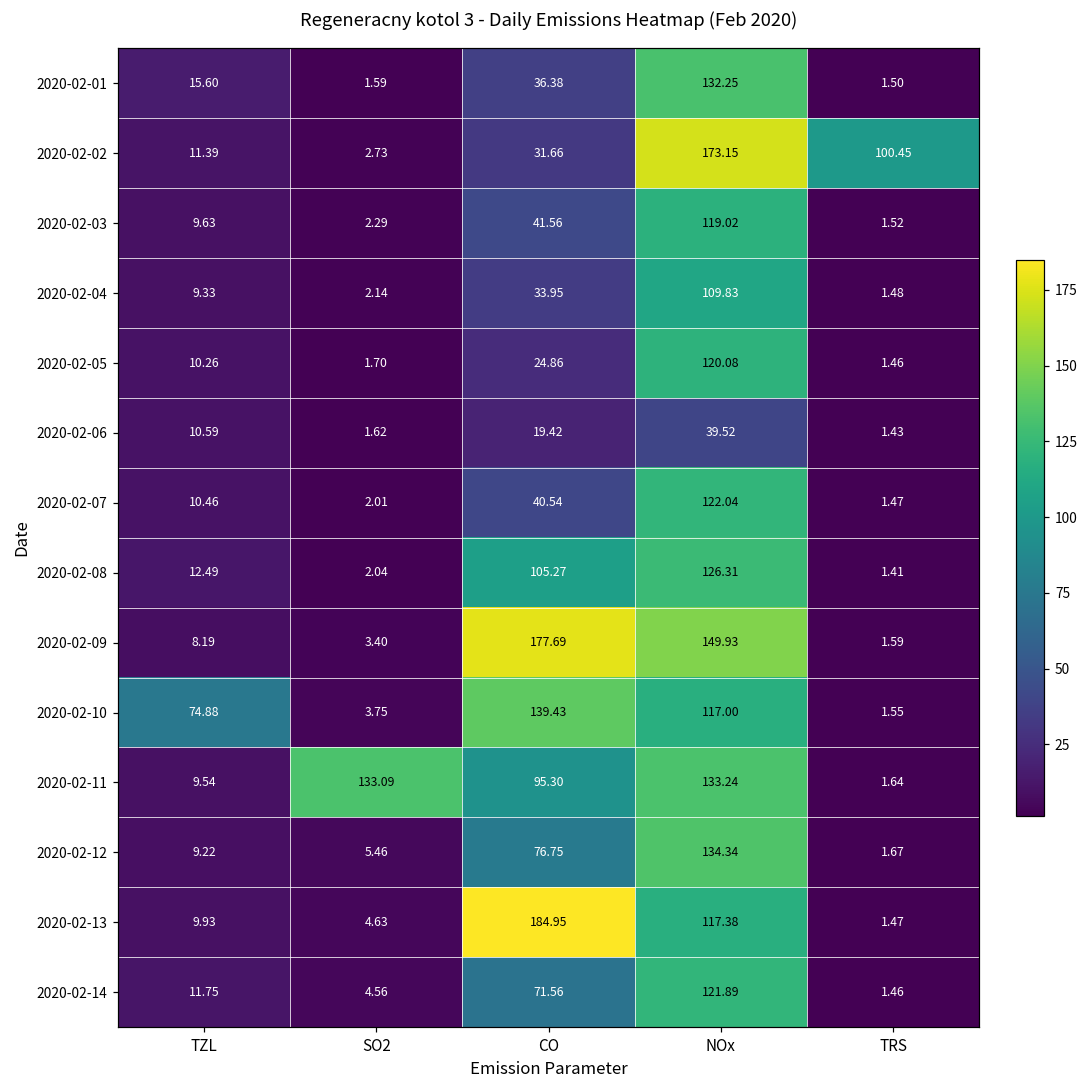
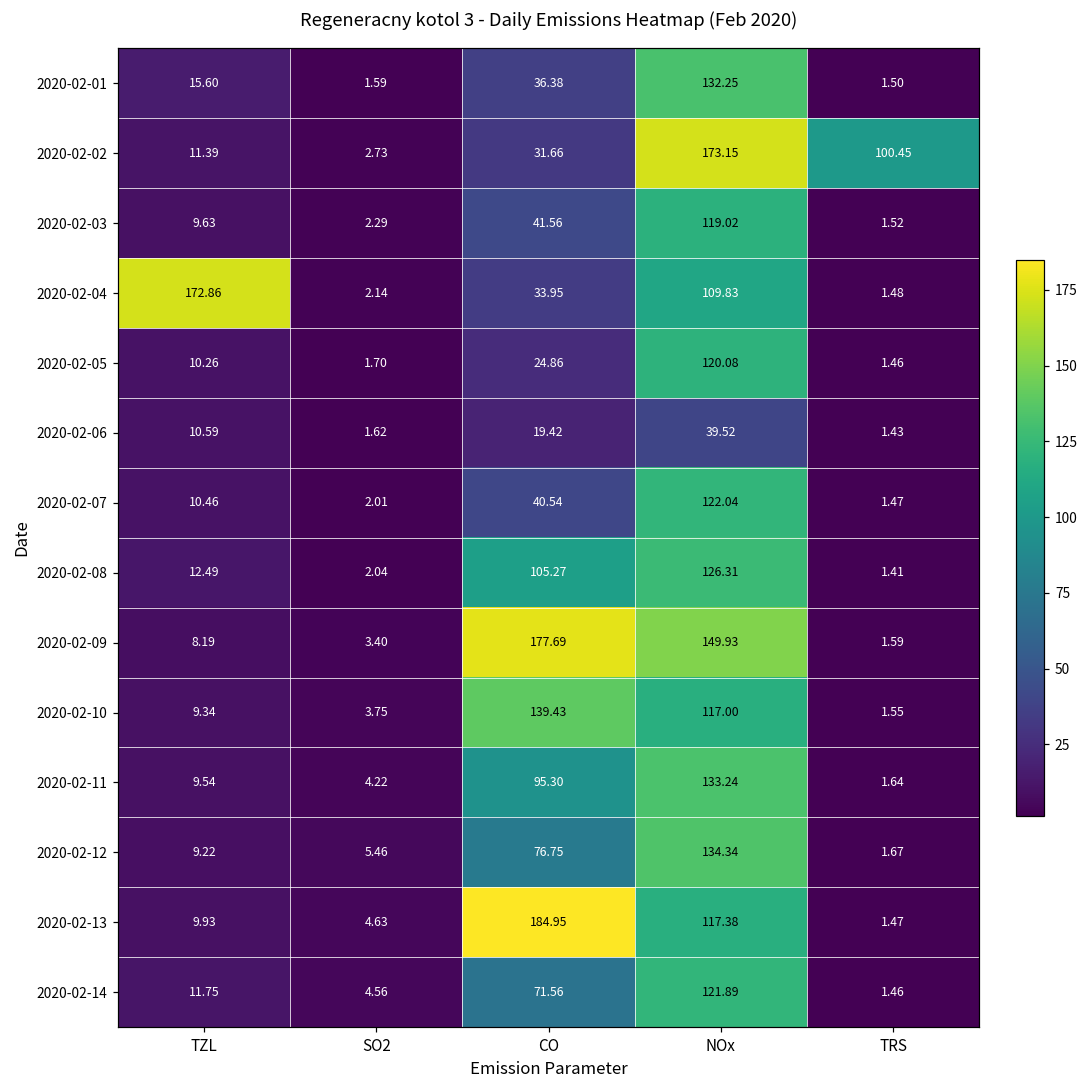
  {
    "2020-02-01": {
      "TZL": 15.60,
      "SO2": 1.59,
      "CO": 36.38,
      "NOx": 132.25,
      "TRS": 1.50
    },
    "2020-02-02": {
      "TZL": 11.39,
      "SO2": 2.73,
      "CO": 31.66,
      "NOx": 173.15,
      "TRS": 100.45
    },
    "2020-02-03": {
      "TZL": 9.63,
      "SO2": 2.29,
      "CO": 41.56,
      "NOx": 119.02,
      "TRS": 1.52
    },
    "2020-02-04": {
-     "TZL": 9.33,
+     "TZL": 172.86,
      "SO2": 2.14,
      "CO": 33.95,
      "NOx": 109.83,
      "TRS": 1.48
    },
    "2020-02-05": {
      "TZL": 10.26,
      "SO2": 1.70,
      "CO": 24.86,
      "NOx": 120.08,
      "TRS": 1.46
    },
    "2020-02-06": {
      "TZL": 10.59,
      "SO2": 1.62,
      "CO": 19.42,
      "NOx": 39.52,
      "TRS": 1.43
    },
    "2020-02-07": {
      "TZL": 10.46,
      "SO2": 2.01,
      "CO": 40.54,
      "NOx": 122.04,
      "TRS": 1.47
    },
    "2020-02-08": {
      "TZL": 12.49,
      "SO2": 2.04,
      "CO": 105.27,
      "NOx": 126.31,
      "TRS": 1.41
    },
    "2020-02-09": {
      "TZL": 8.19,
      "SO2": 3.40,
      "CO": 177.69,
      "NOx": 149.93,
      "TRS": 1.59
    },
    "2020-02-10": {
-     "TZL": 74.88,
+     "TZL": 9.34,
      "SO2": 3.75,
      "CO": 139.43,
      "NOx": 117.00,
      "TRS": 1.55
    },
    "2020-02-11": {
      "TZL": 9.54,
-     "SO2": 133.09,
+     "SO2": 4.22,
      "CO": 95.30,
      "NOx": 133.24,
      "TRS": 1.64
    },
    "2020-02-12": {
      "TZL": 9.22,
      "SO2": 5.46,
      "CO": 76.75,
      "NOx": 134.34,
      "TRS": 1.67
    },
    "2020-02-13": {
      "TZL": 9.93,
      "SO2": 4.63,
      "CO": 184.95,
      "NOx": 117.38,
      "TRS": 1.47
    },
    "2020-02-14": {
      "TZL": 11.75,
      "SO2": 4.56,
      "CO": 71.56,
      "NOx": 121.89,
      "TRS": 1.46
    }
  }
